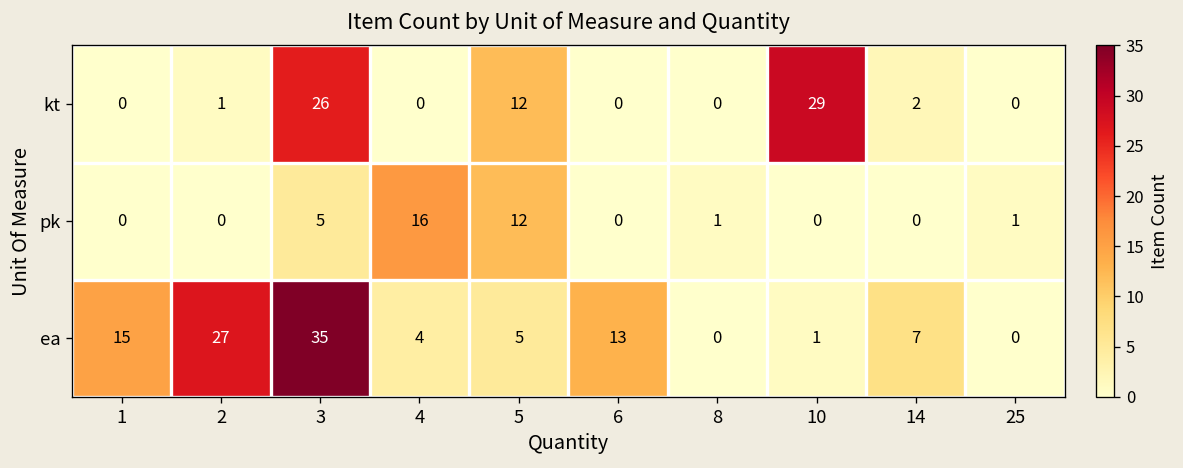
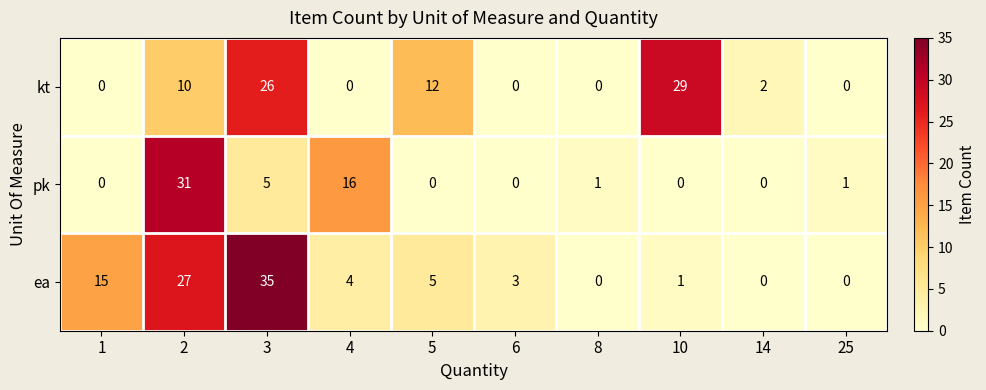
  {
    "kt": {
      "1": 0,
-     "2": 1,
+     "2": 10,
      "3": 26,
      "4": 0,
      "5": 12,
      "6": 0,
      "8": 0,
      "10": 29,
      "14": 2,
      "25": 0
    },
    "pk": {
      "1": 0,
-     "2": 0,
+     "2": 31,
      "3": 5,
      "4": 16,
-     "5": 12,
+     "5": 0,
      "6": 0,
      "8": 1,
      "10": 0,
      "14": 0,
      "25": 1
    },
    "ea": {
      "1": 15,
      "2": 27,
      "3": 35,
      "4": 4,
      "5": 5,
-     "6": 13,
+     "6": 3,
      "8": 0,
      "10": 1,
-     "14": 7,
+     "14": 0,
      "25": 0
    }
  }
